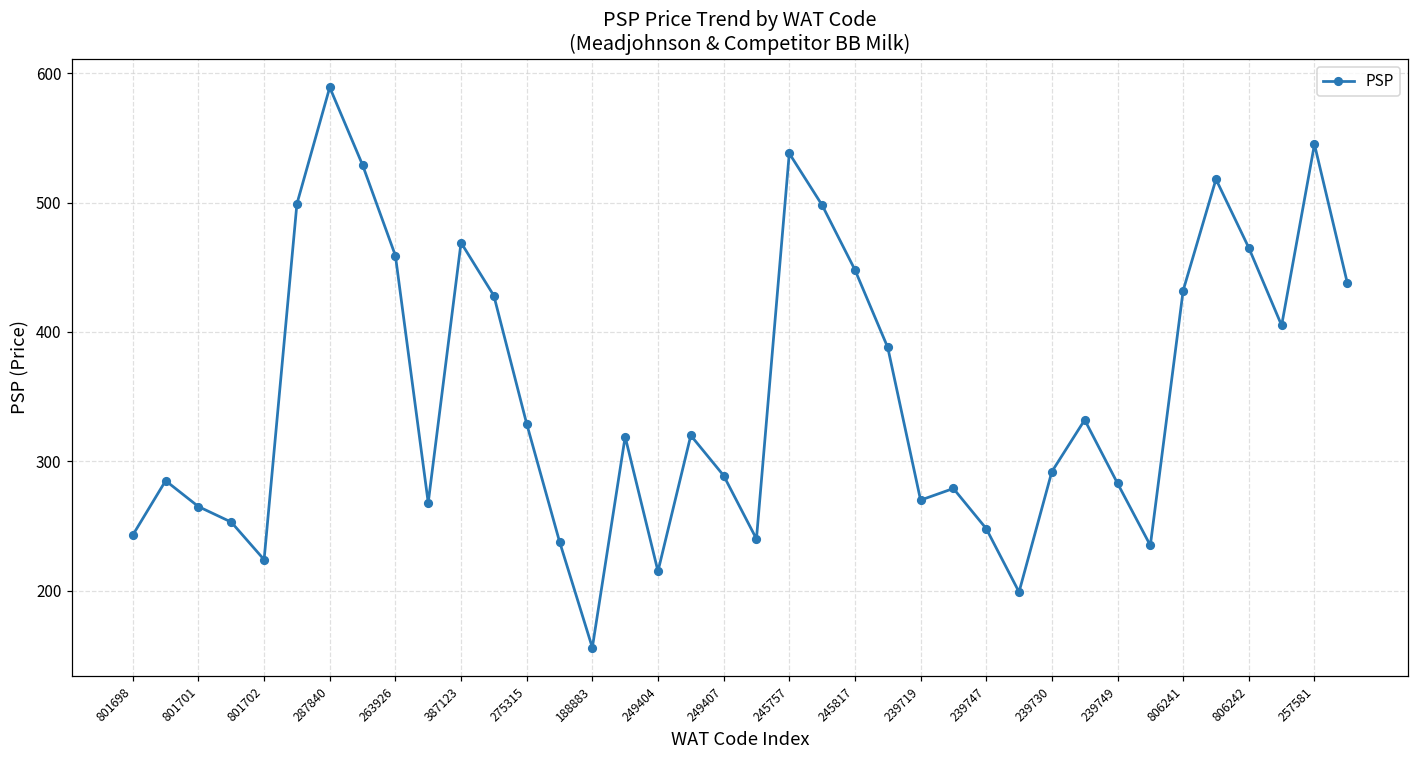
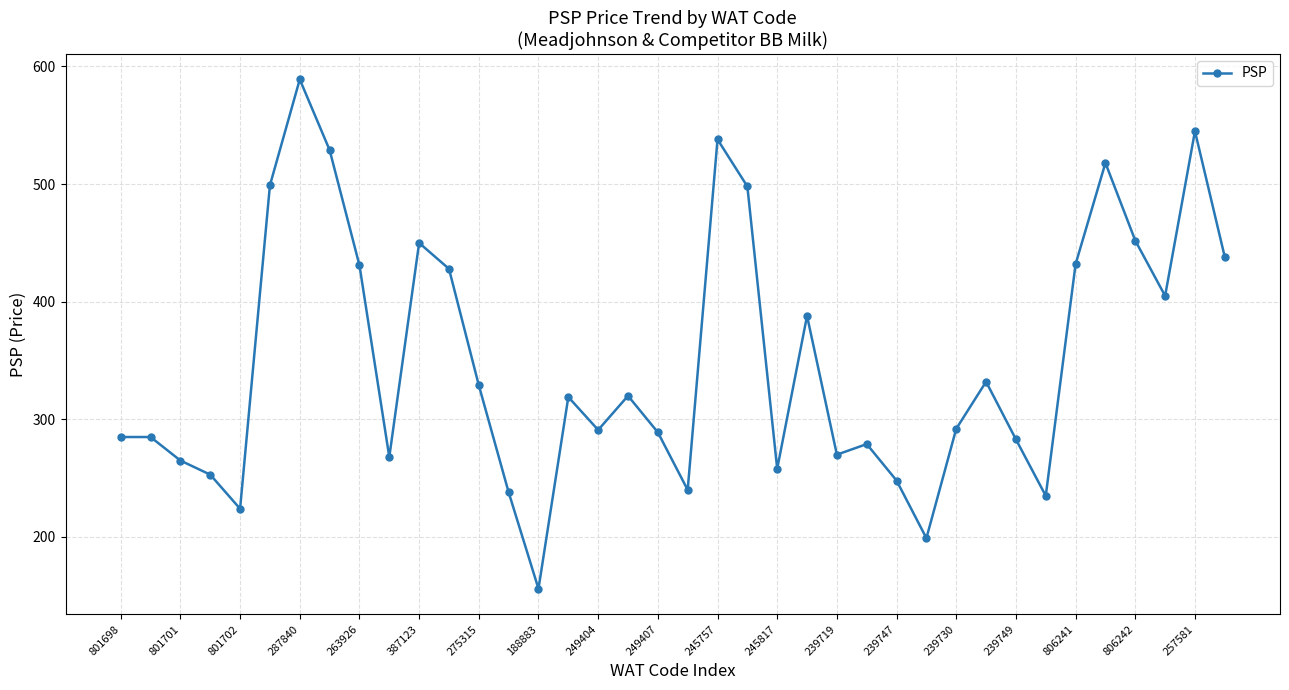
  {
-   "801698": 243,
+   "801698": 285,
    "801701": 265,
    "801702": 224,
    "287840": 589,
-   "263926": 459,
-   "387123": 469,
+   "263926": 431,
+   "387123": 450,
    "275315": 329,
    "188883": 156,
-   "249404": 215,
+   "249404": 291,
    "249407": 289,
    "245757": 538,
-   "245817": 448,
+   "245817": 258,
    "239719": 270,
    "239747": 248,
    "239730": 292,
    "239749": 283,
    "806241": 432,
-   "806242": 465,
+   "806242": 452,
    "257581": 545
  }
